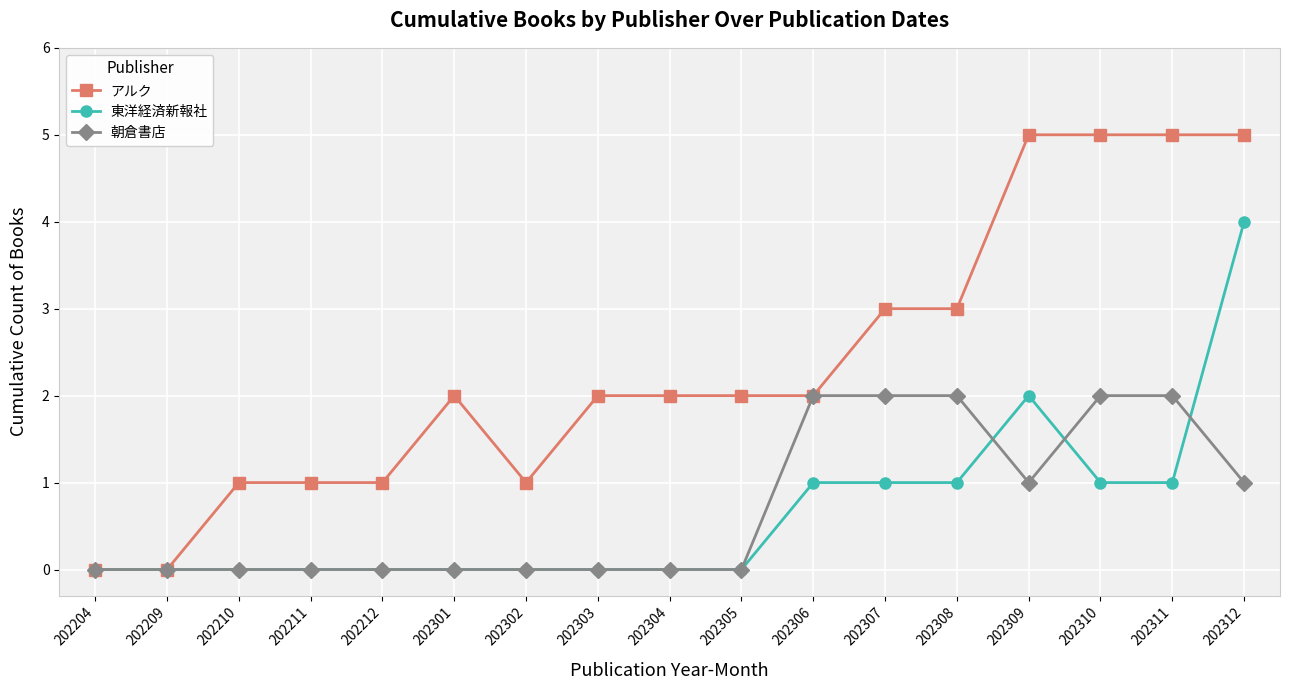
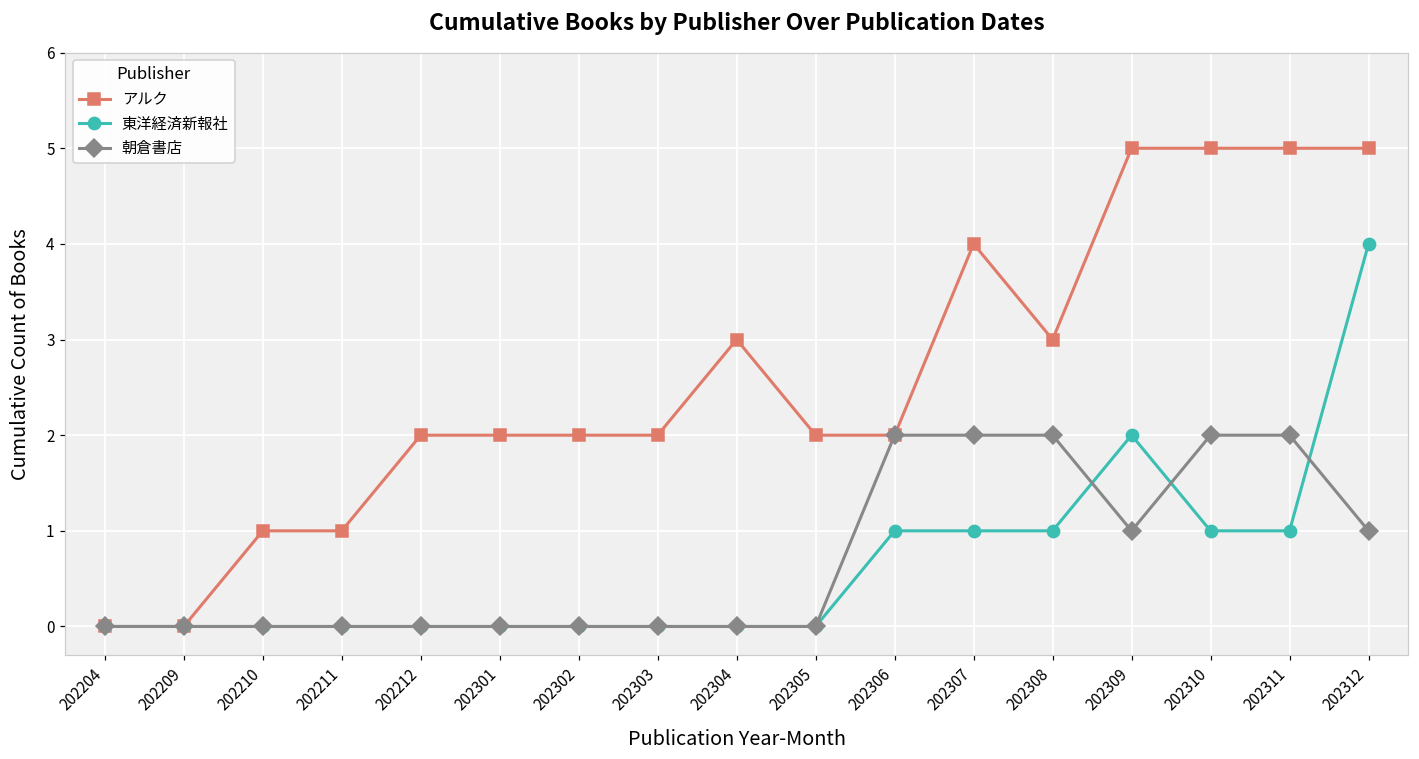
  {
    "アルク": {
      "202210": 1,
      "202211": 1,
-     "202212": 1,
+     "202212": 2,
      "202301": 2,
-     "202302": 1,
+     "202302": 2,
      "202303": 2,
-     "202304": 2,
+     "202304": 3,
      "202305": 2,
-     "202307": 3,
+     "202307": 4,
      "202308": 3,
      "202309": 5,
      "202310": 5,
      "202311": 5,
      "202312": 5
    },
    "東洋経済新報社": {
      "202306": 1,
      "202307": 1,
      "202308": 1,
      "202309": 2,
      "202310": 1,
      "202311": 1,
      "202312": 4
    },
    "朝倉書店": {
      "202307": 2,
      "202308": 2,
      "202309": 1,
      "202310": 2,
      "202311": 2,
      "202312": 1
    }
  }
